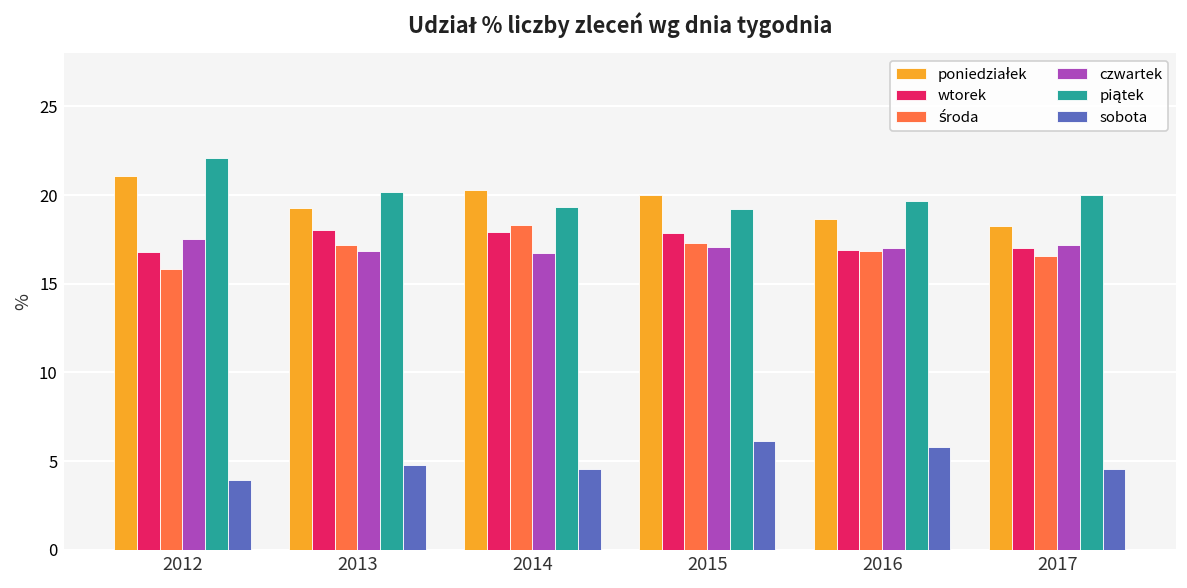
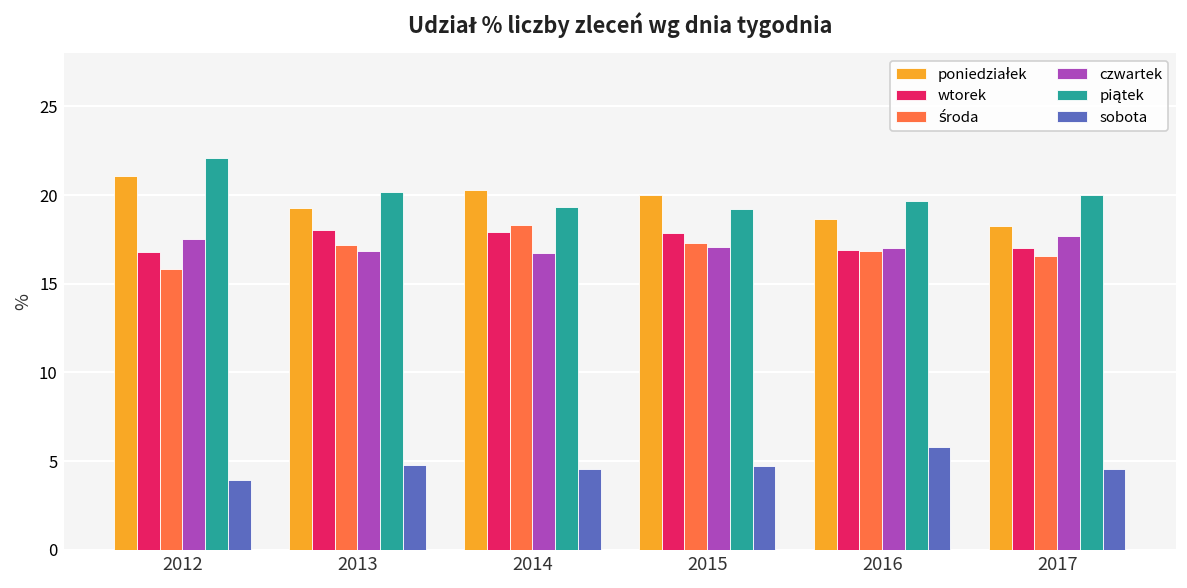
  {
    "poniedziałek": {
      "2012": 21.1,
      "2013": 19.3,
      "2014": 20.3,
      "2015": 20.0,
      "2016": 18.7,
      "2017": 18.2
    },
    "wtorek": {
      "2012": 16.8,
      "2013": 18.0,
      "2014": 17.9,
      "2015": 17.9,
      "2016": 16.9,
      "2017": 17.0
    },
    "środa": {
      "2012": 15.9,
      "2013": 17.2,
      "2014": 18.3,
      "2015": 17.3,
      "2016": 16.8,
      "2017": 16.6
    },
    "czwartek": {
      "2012": 17.5,
      "2013": 16.9,
      "2014": 16.8,
      "2015": 17.1,
      "2016": 17.0,
-     "2017": 17.2
+     "2017": 17.7
    },
    "piątek": {
      "2012": 22.1,
      "2013": 20.2,
      "2014": 19.4,
      "2015": 19.2,
      "2016": 19.7,
      "2017": 20.0
    },
    "sobota": {
      "2012": 4.0,
      "2013": 4.8,
      "2014": 4.5,
-     "2015": 6.1,
+     "2015": 4.7,
      "2016": 5.8,
      "2017": 4.6
    }
  }
